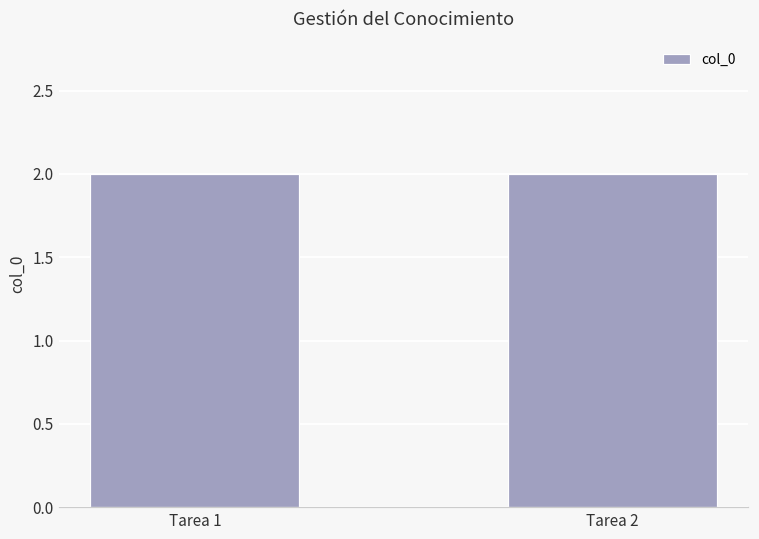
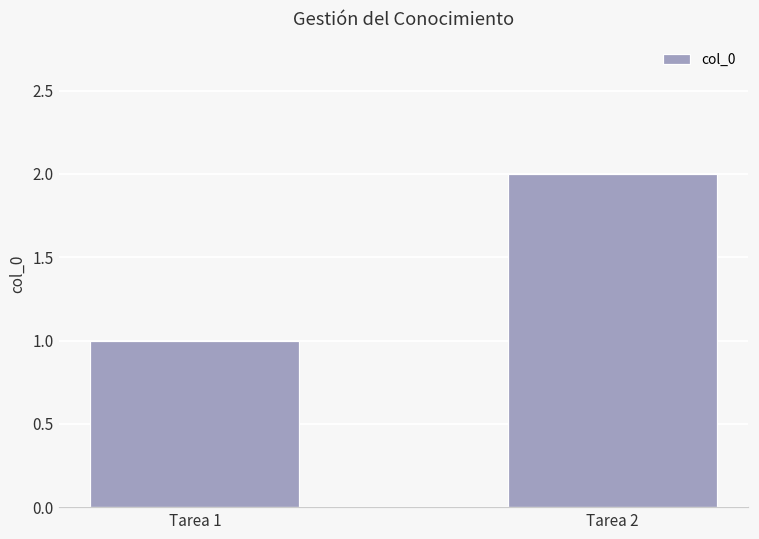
  {
-   "Tarea 1": 2,
+   "Tarea 1": 1,
    "Tarea 2": 2
  }
